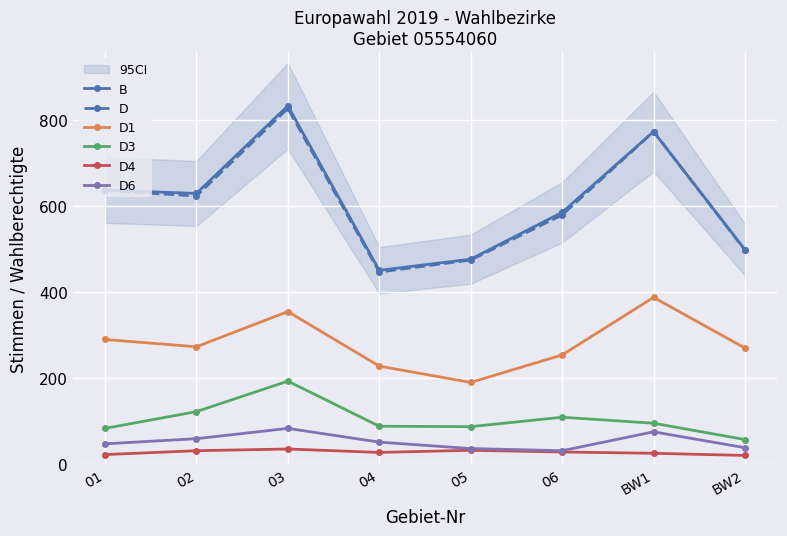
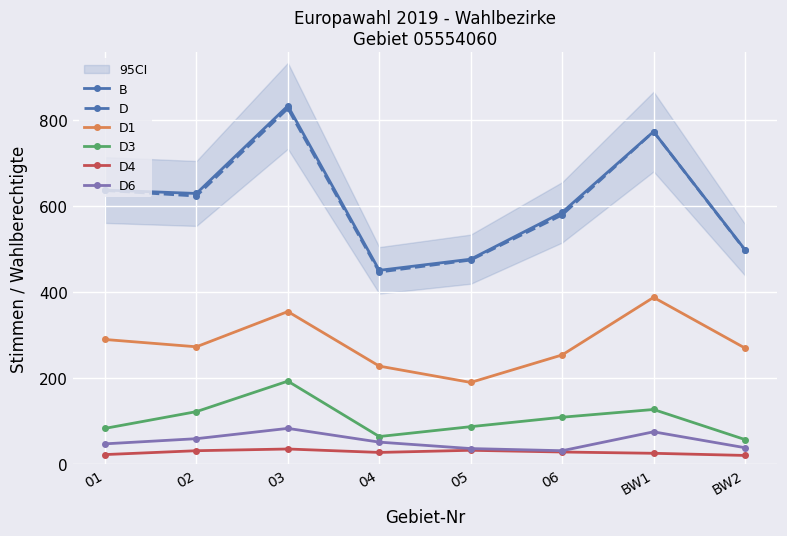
  {
    "D3": {
      "01": 80,
      "02": 120,
      "03": 190,
-     "04": 90,
+     "04": 60,
      "05": 90,
      "06": 110,
-     "BW1": 100,
+     "BW1": 130,
      "BW2": 60
    }
  }
